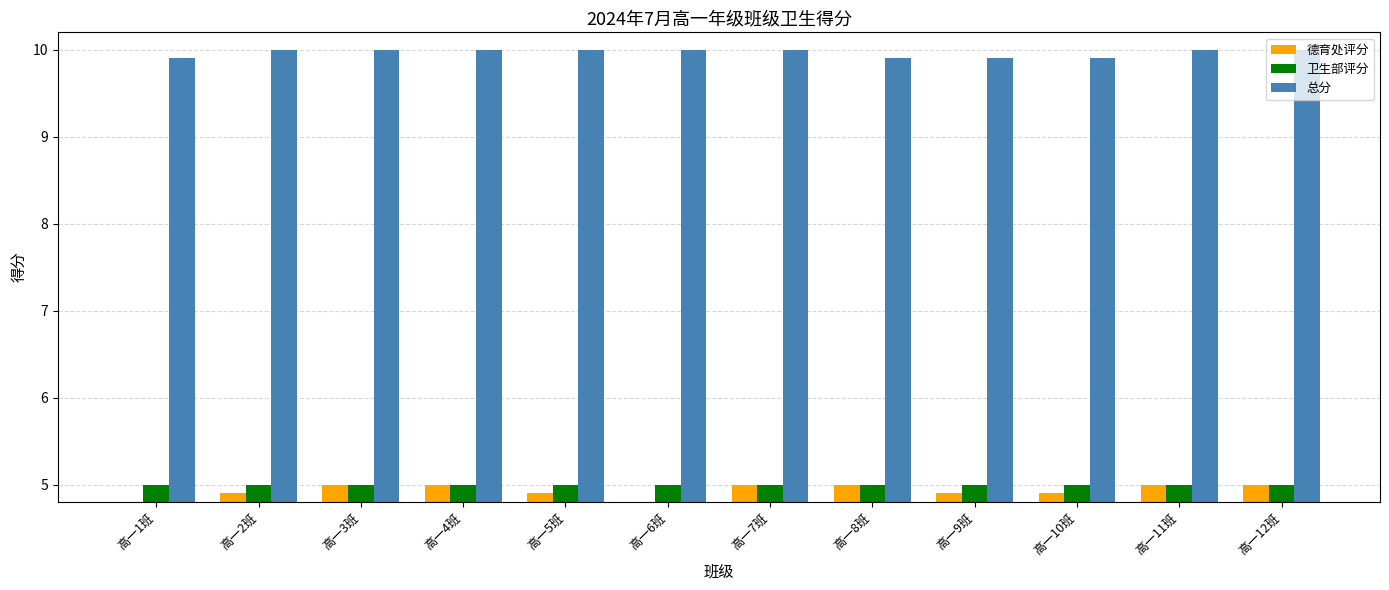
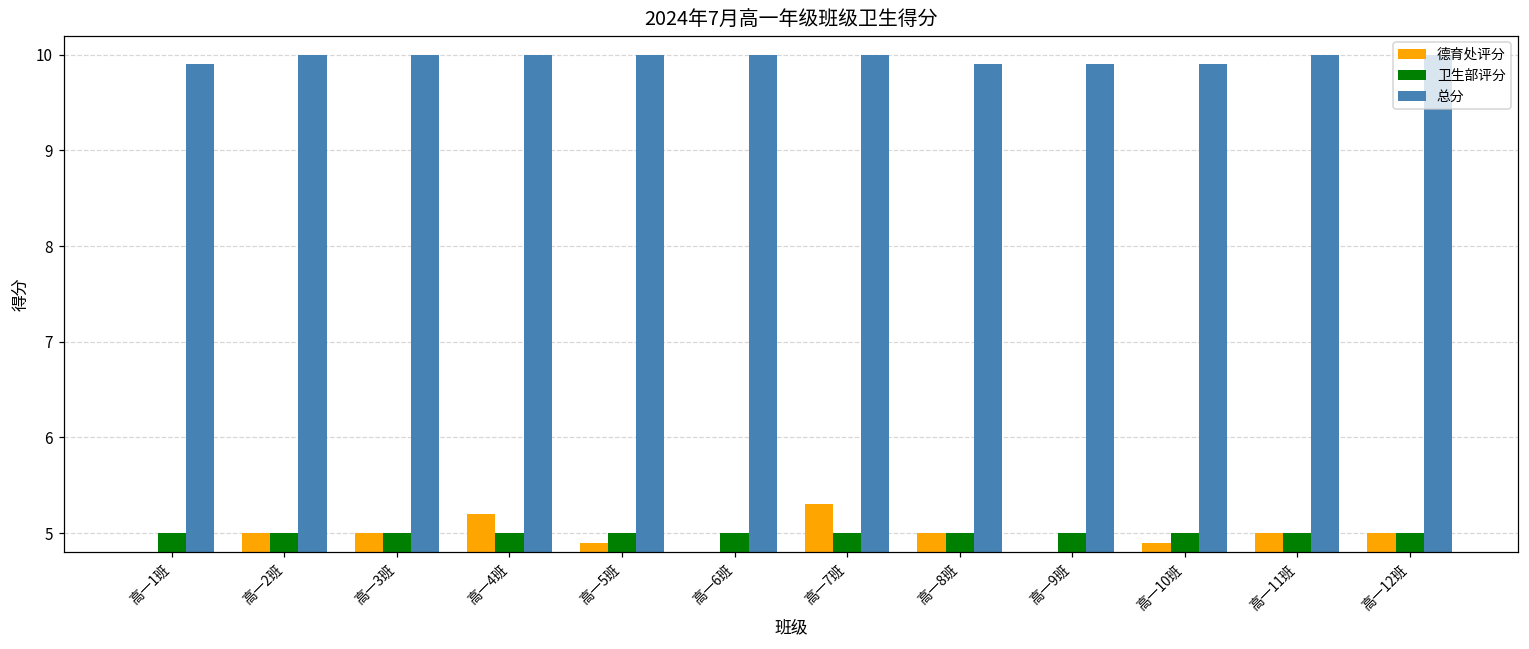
  {
    "德育处评分": {
      "高一1班": 4.8,
-     "高一2班": 4.9,
+     "高一2班": 5.0,
      "高一3班": 5.0,
-     "高一4班": 5.0,
+     "高一4班": 5.2,
      "高一5班": 4.9,
-     "高一7班": 5.0,
+     "高一7班": 5.3,
      "高一8班": 5.0,
-     "高一9班": 4.9,
+     "高一9班": 4.8,
      "高一10班": 4.9,
      "高一11班": 5.0,
      "高一12班": 5.0
    },
    "卫生部评分": {
      "高一1班": 5.0,
      "高一2班": 5.0,
      "高一3班": 5.0,
      "高一4班": 5.0,
      "高一5班": 5.0,
      "高一6班": 5.0,
      "高一7班": 5.0,
      "高一8班": 5.0,
      "高一9班": 5.0,
      "高一10班": 5.0,
      "高一11班": 5.0,
      "高一12班": 5.0
    },
    "总分": {
      "高一1班": 9.9,
      "高一2班": 10.0,
      "高一3班": 10.0,
      "高一4班": 10.0,
      "高一5班": 10.0,
      "高一6班": 10.0,
      "高一7班": 10.0,
      "高一8班": 9.9,
      "高一9班": 9.9,
      "高一10班": 9.9,
      "高一11班": 10.0
    }
  }
